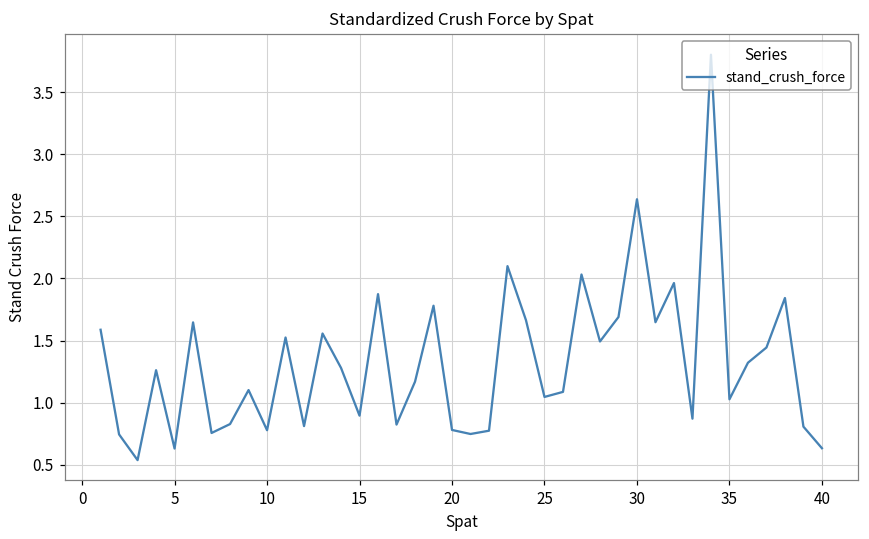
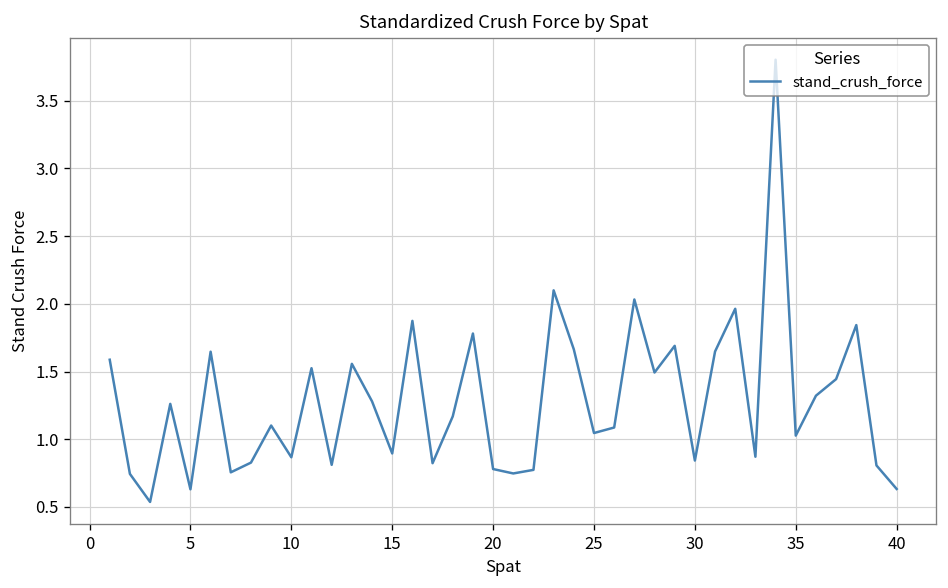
  {
    "5": 0.63,
-   "10": 0.78,
+   "10": 0.87,
    "15": 0.90,
    "20": 0.78,
    "25": 1.05,
-   "30": 2.64,
+   "30": 0.84,
    "35": 1.03,
    "40": 0.63
  }
